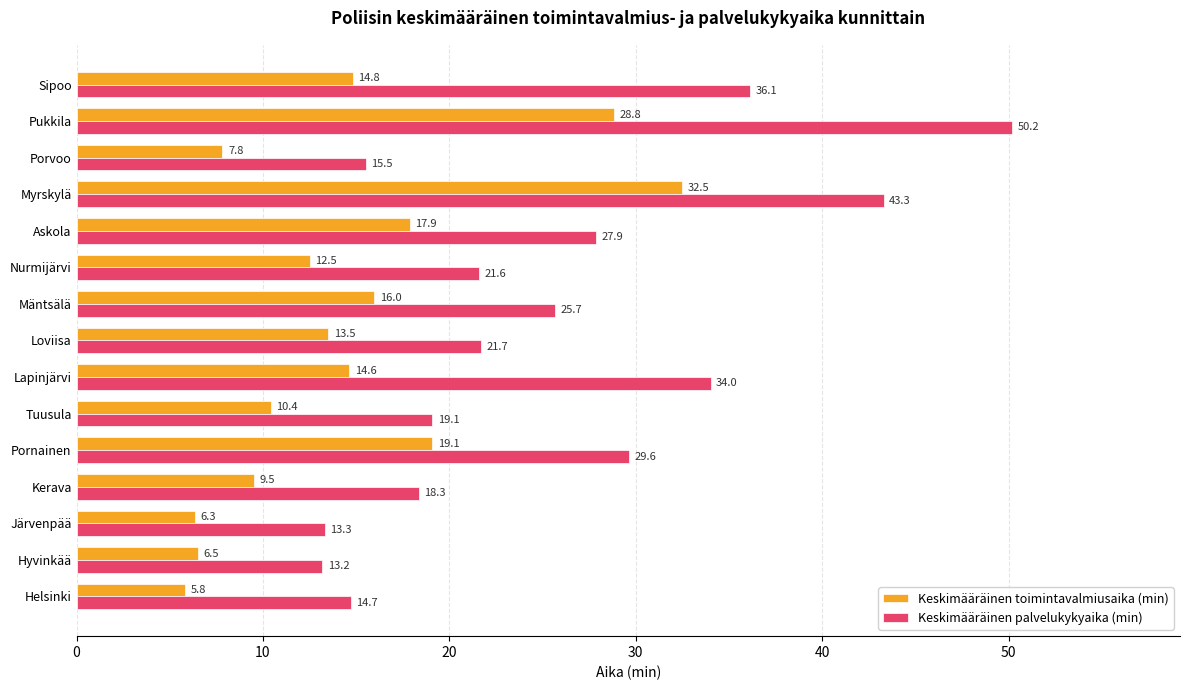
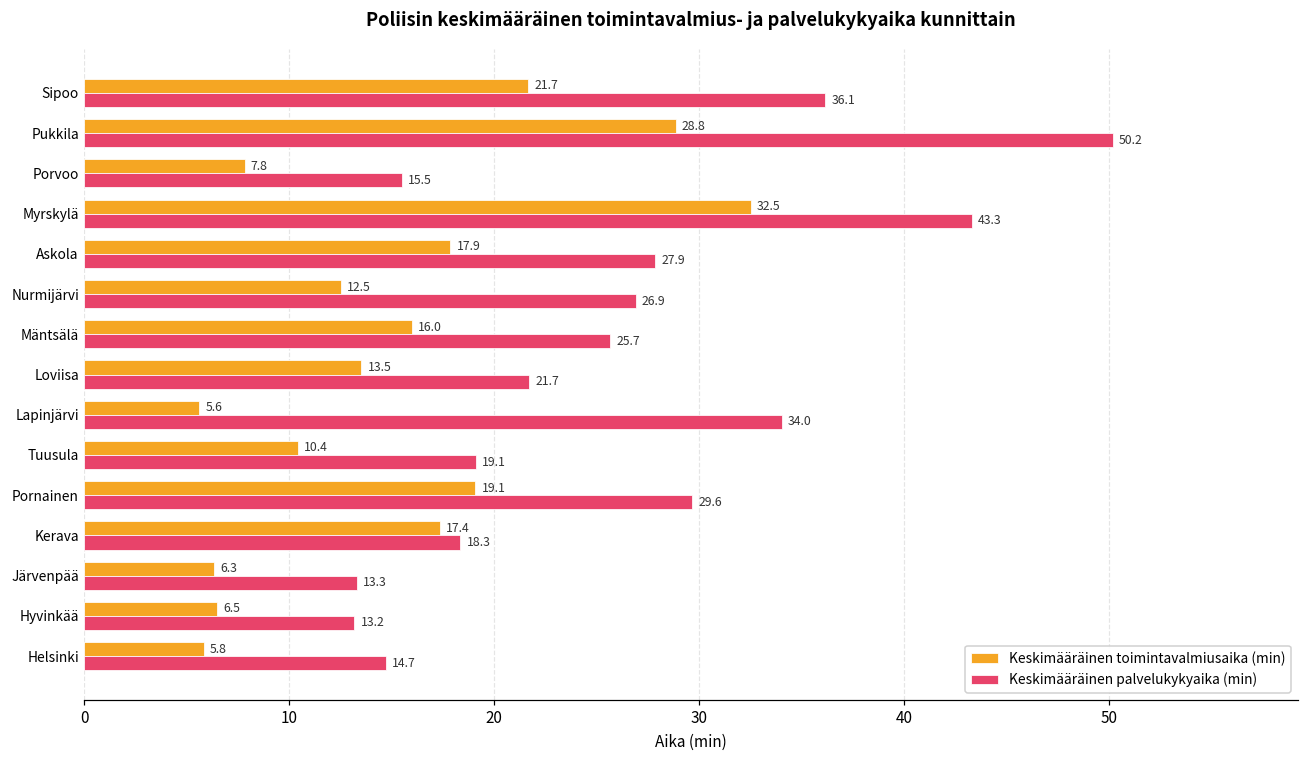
  {
    "Keskimääräinen toimintavalmiusaika (min)": {
-     "Sipoo": 14.8,
+     "Sipoo": 21.7,
      "Pukkila": 28.8,
      "Porvoo": 7.8,
      "Myrskylä": 32.5,
      "Askola": 17.9,
      "Nurmijärvi": 12.5,
      "Mäntsälä": 16.0,
      "Loviisa": 13.5,
-     "Lapinjärvi": 14.6,
+     "Lapinjärvi": 5.6,
      "Tuusula": 10.4,
      "Pornainen": 19.1,
-     "Kerava": 9.5,
+     "Kerava": 17.4,
      "Järvenpää": 6.3,
      "Hyvinkää": 6.5,
      "Helsinki": 5.8
    },
    "Keskimääräinen palvelukykyaika (min)": {
      "Sipoo": 36.1,
      "Pukkila": 50.2,
      "Porvoo": 15.5,
      "Myrskylä": 43.3,
      "Askola": 27.9,
-     "Nurmijärvi": 21.6,
+     "Nurmijärvi": 26.9,
      "Mäntsälä": 25.7,
      "Loviisa": 21.7,
      "Lapinjärvi": 34.0,
      "Tuusula": 19.1,
      "Pornainen": 29.6,
      "Kerava": 18.3,
      "Järvenpää": 13.3,
      "Hyvinkää": 13.2,
      "Helsinki": 14.7
    }
  }
